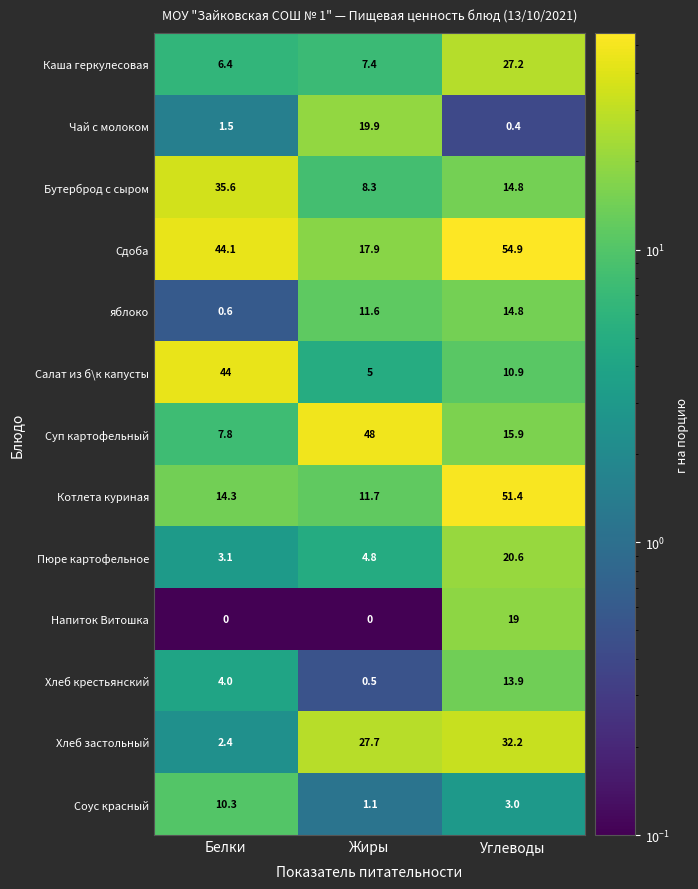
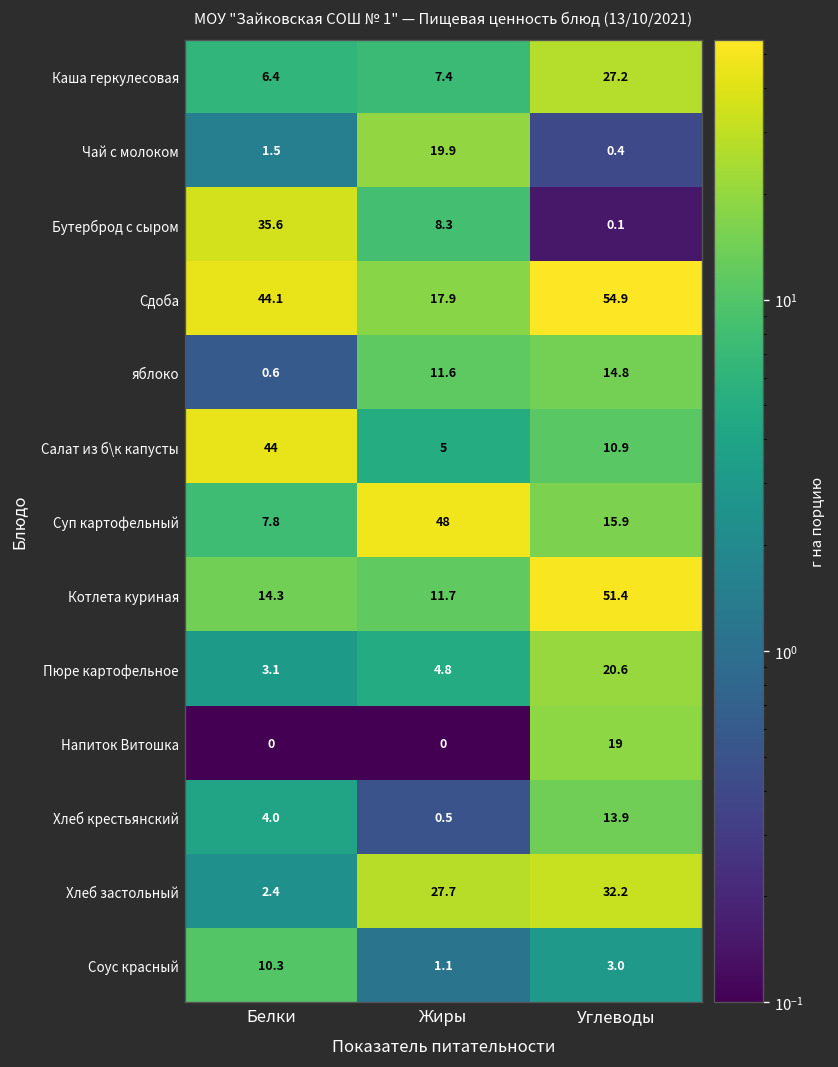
  {
    "Каша геркулесовая": {
      "Белки": 6.4,
      "Жиры": 7.4,
      "Углеводы": 27.2
    },
    "Чай с молоком": {
      "Белки": 1.5,
      "Жиры": 19.9,
      "Углеводы": 0.4
    },
    "Бутерброд с сыром": {
      "Белки": 35.6,
      "Жиры": 8.3,
-     "Углеводы": 14.8
+     "Углеводы": 0.1
    },
    "Сдоба": {
      "Белки": 44.1,
      "Жиры": 17.9,
      "Углеводы": 54.9
    },
    "яблоко": {
      "Белки": 0.6,
      "Жиры": 11.6,
      "Углеводы": 14.8
    },
    "Салат из б\\к капусты": {
      "Белки": 44,
      "Жиры": 5,
      "Углеводы": 10.9
    },
    "Суп картофельный": {
      "Белки": 7.8,
      "Жиры": 48,
      "Углеводы": 15.9
    },
    "Котлета куриная": {
      "Белки": 14.3,
      "Жиры": 11.7,
      "Углеводы": 51.4
    },
    "Пюре картофельное": {
      "Белки": 3.1,
      "Жиры": 4.8,
      "Углеводы": 20.6
    },
    "Напиток Витошка": {
      "Белки": 0,
      "Жиры": 0,
      "Углеводы": 19
    },
    "Хлеб крестьянский": {
      "Белки": 4.0,
      "Жиры": 0.5,
      "Углеводы": 13.9
    },
    "Хлеб застольный": {
      "Белки": 2.4,
      "Жиры": 27.7,
      "Углеводы": 32.2
    },
    "Соус красный": {
      "Белки": 10.3,
      "Жиры": 1.1,
      "Углеводы": 3.0
    }
  }
